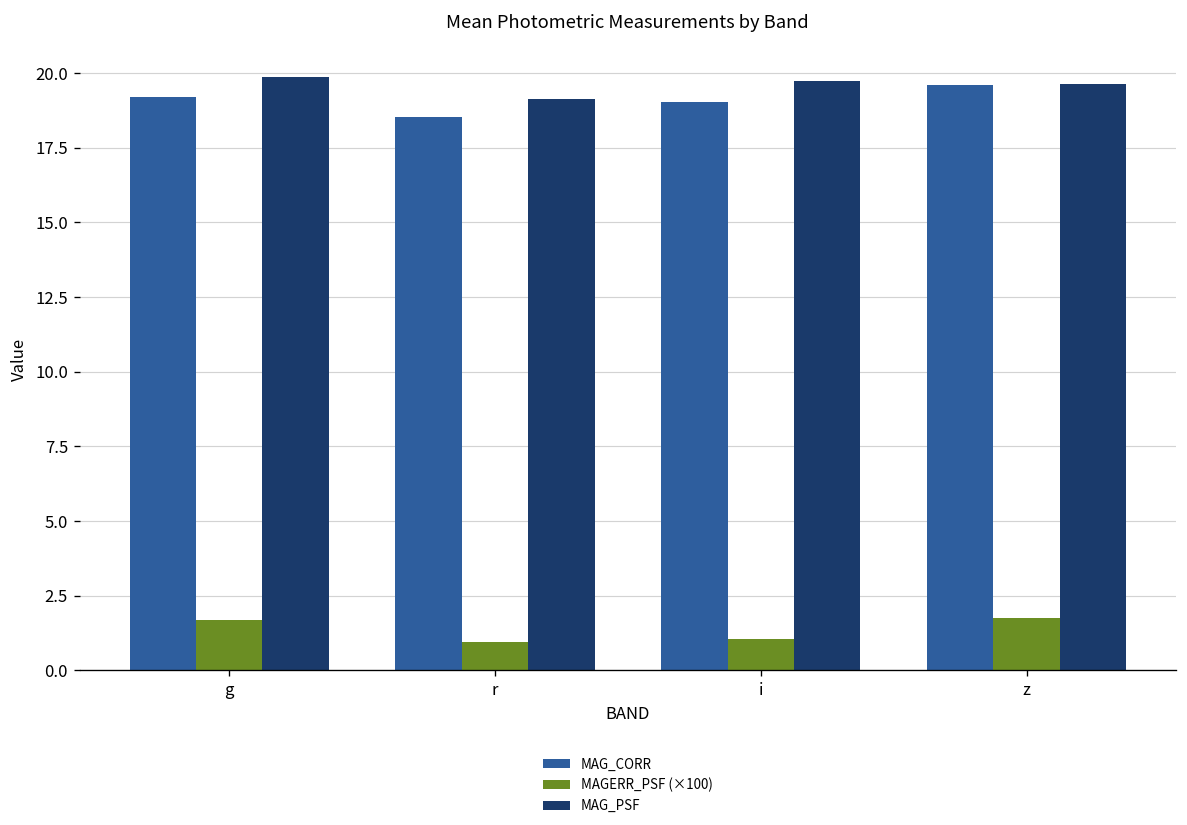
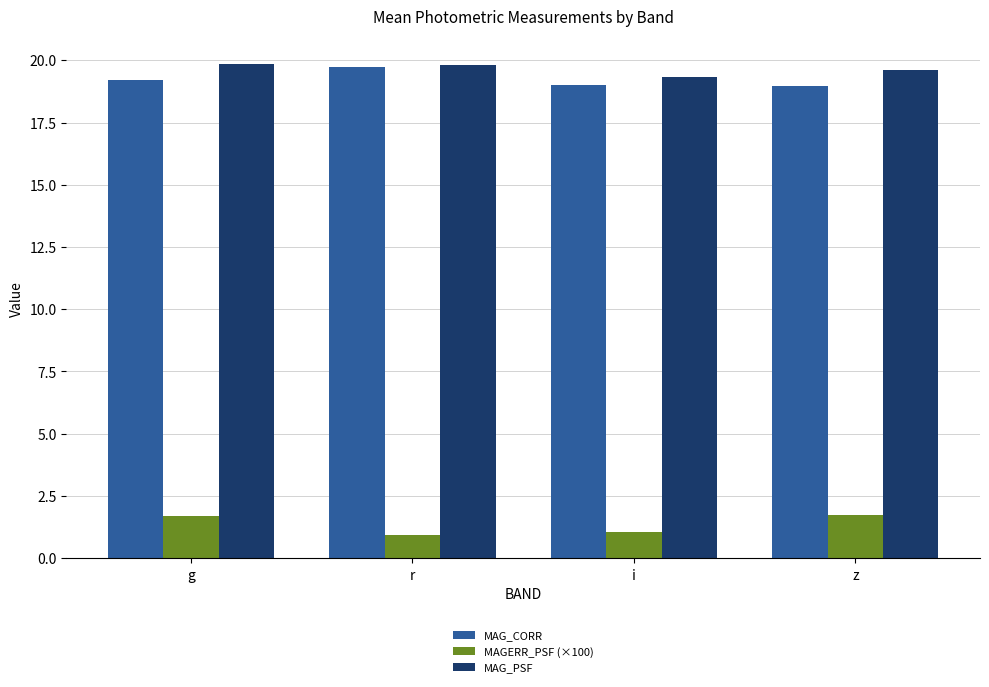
  {
    "MAG_CORR": {
      "g": 19.2,
-     "r": 18.5,
+     "r": 19.7,
      "i": 19.0,
-     "z": 19.6
+     "z": 19.0
    },
    "MAGERR_PSF (×100)": {
      "g": 1.7,
      "r": 0.9,
      "i": 1.0,
      "z": 1.7
    },
    "MAG_PSF": {
      "g": 19.9,
-     "r": 19.1,
-     "i": 19.7,
+     "r": 19.8,
+     "i": 19.3,
      "z": 19.6
    }
  }
